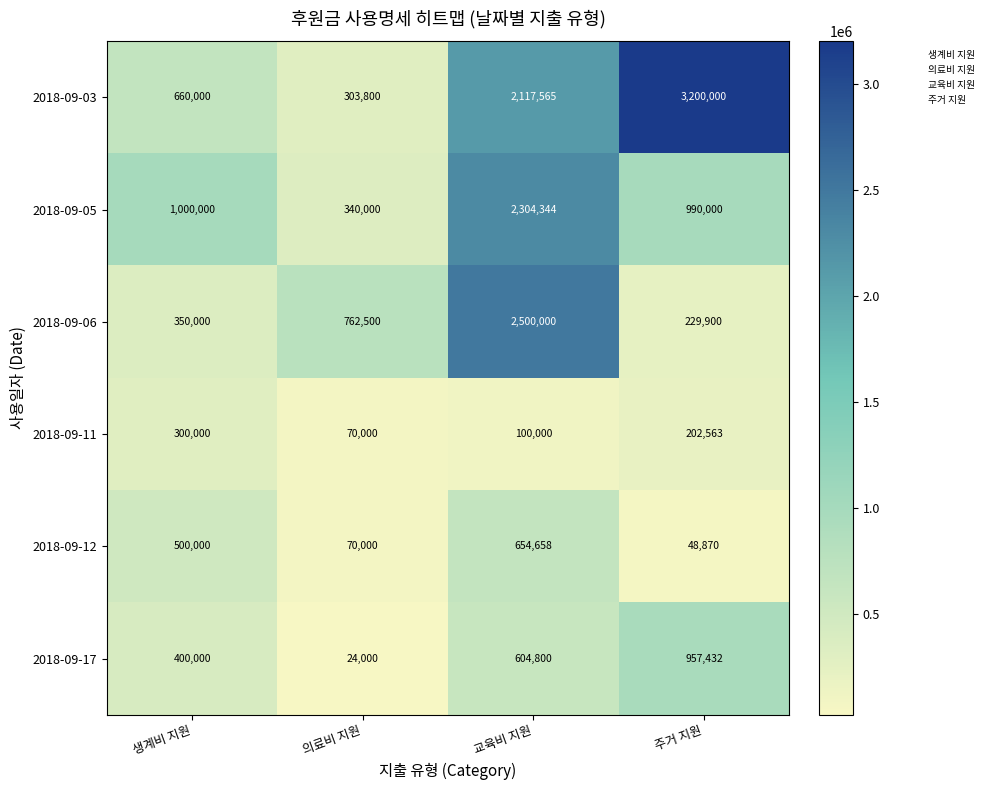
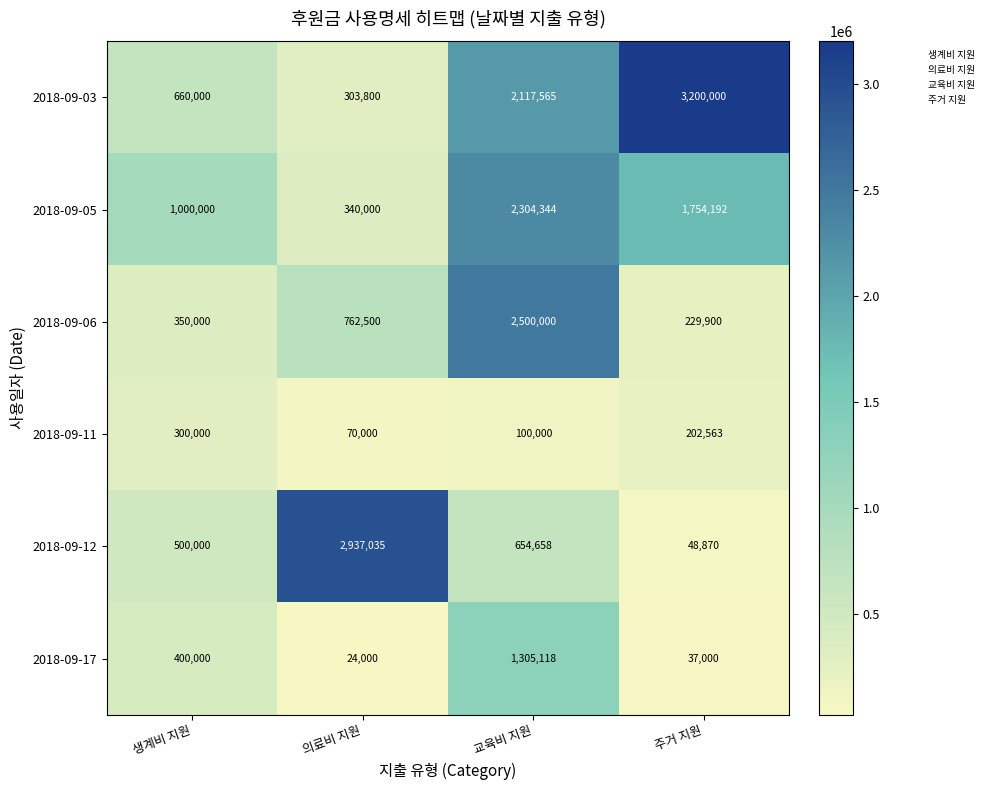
  {
    "2018-09-03": {
      "생계비 지원": "660,000",
      "의료비 지원": "303,800",
      "교육비 지원": "2,117,565",
      "주거 지원": "3,200,000"
    },
    "2018-09-05": {
      "생계비 지원": "1,000,000",
      "의료비 지원": "340,000",
      "교육비 지원": "2,304,344",
-     "주거 지원": "990,000"
+     "주거 지원": "1,754,192"
    },
    "2018-09-06": {
      "생계비 지원": "350,000",
      "의료비 지원": "762,500",
      "교육비 지원": "2,500,000",
      "주거 지원": "229,900"
    },
    "2018-09-11": {
      "생계비 지원": "300,000",
      "의료비 지원": "70,000",
      "교육비 지원": "100,000",
      "주거 지원": "202,563"
    },
    "2018-09-12": {
      "생계비 지원": "500,000",
-     "의료비 지원": "70,000",
+     "의료비 지원": "2,937,035",
      "교육비 지원": "654,658",
      "주거 지원": "48,870"
    },
    "2018-09-17": {
      "생계비 지원": "400,000",
      "의료비 지원": "24,000",
-     "교육비 지원": "604,800",
-     "주거 지원": "957,432"
+     "교육비 지원": "1,305,118",
+     "주거 지원": "37,000"
    }
  }
